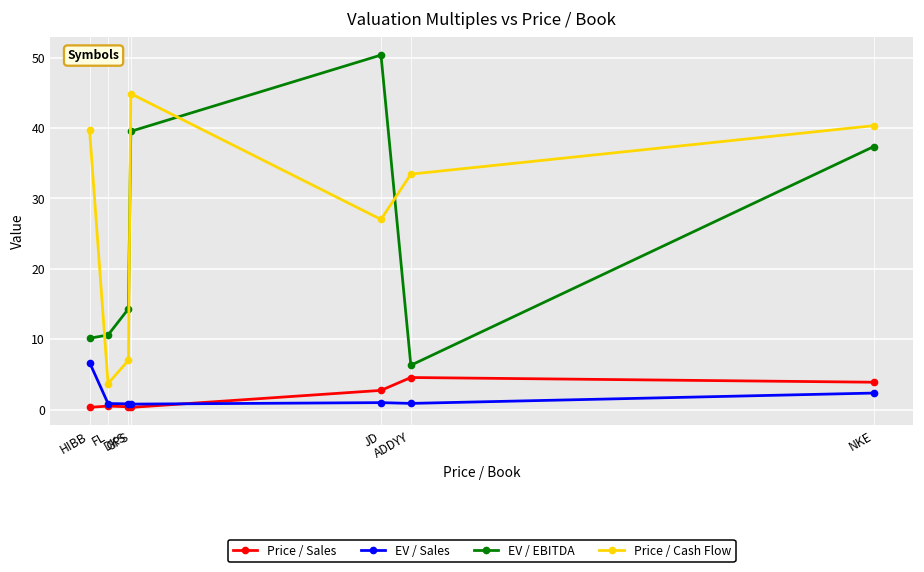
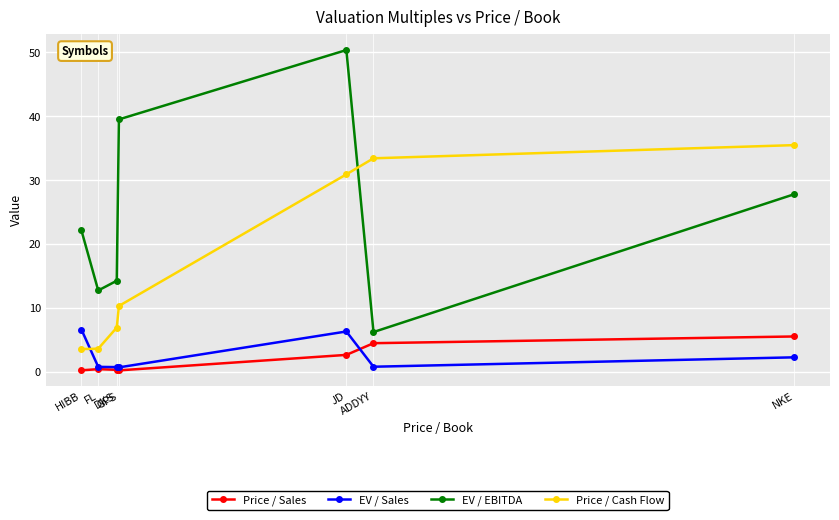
  {
    "Price / Sales": {
      "HIBB": 0,
      "DKS": 0,
      "GPS": 0,
      "JD": 3,
      "ADDYY": 5,
-     "NKE": 4
+     "NKE": 6
    },
    "EV / Sales": {
      "HIBB": 7,
      "DKS": 1,
      "GPS": 1,
-     "JD": 1,
+     "JD": 6,
      "ADDYY": 1,
      "NKE": 2
    },
    "EV / EBITDA": {
-     "HIBB": 10,
-     "FL": 11,
+     "HIBB": 22,
+     "FL": 13,
      "DKS": 14,
      "GPS": 40,
      "JD": 50,
      "ADDYY": 6,
-     "NKE": 37
+     "NKE": 28
    },
    "Price / Cash Flow": {
-     "HIBB": 40,
+     "HIBB": 4,
      "FL": 4,
      "DKS": 7,
-     "GPS": 45,
-     "JD": 27,
+     "GPS": 10,
+     "JD": 31,
      "ADDYY": 33,
-     "NKE": 40
+     "NKE": 36
    }
  }
